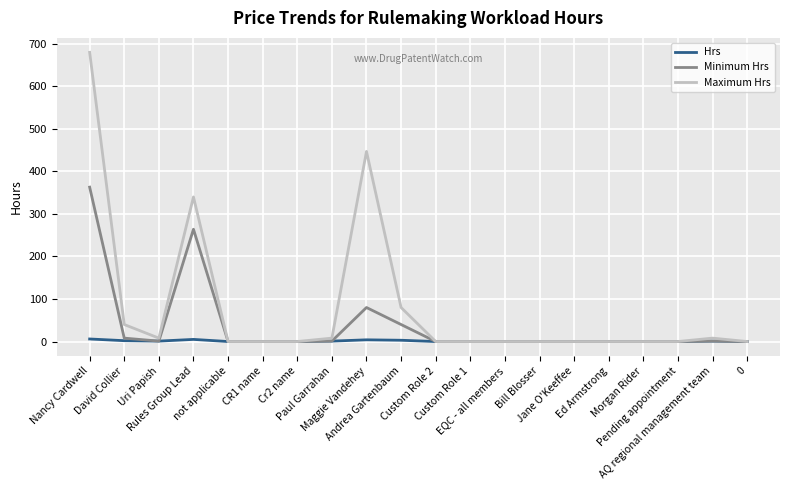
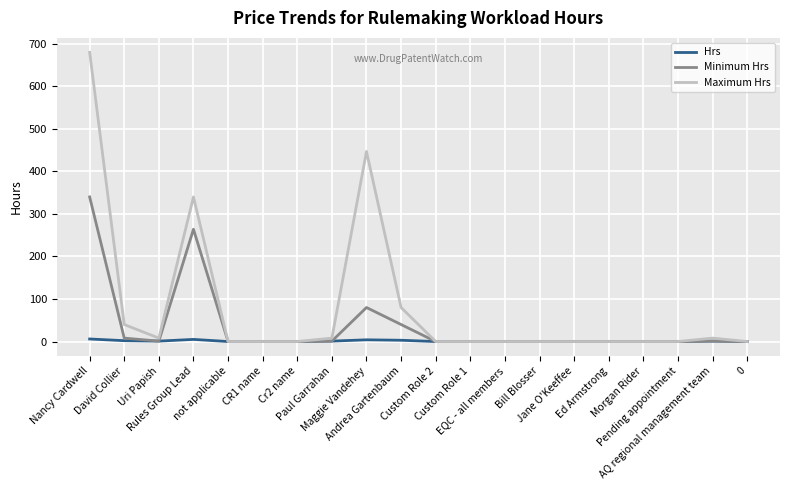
  {
    "Hrs": {
      "Nancy Cardwell": 10,
      "David Collier": 0,
      "Rules Group Lead": 10,
      "Maggie Vandehey": 0,
      "Andrea Gartenbaum": 0
    },
    "Minimum Hrs": {
-     "Nancy Cardwell": 360,
+     "Nancy Cardwell": 340,
      "David Collier": 10,
      "Rules Group Lead": 260,
      "Maggie Vandehey": 80,
      "Andrea Gartenbaum": 40
    },
    "Maximum Hrs": {
      "Nancy Cardwell": 680,
      "David Collier": 40,
      "Uri Papish": 10,
      "Rules Group Lead": 340,
      "Paul Garrahan": 10,
      "Maggie Vandehey": 450,
      "Andrea Gartenbaum": 80,
      "AQ regional management team": 10
    }
  }
